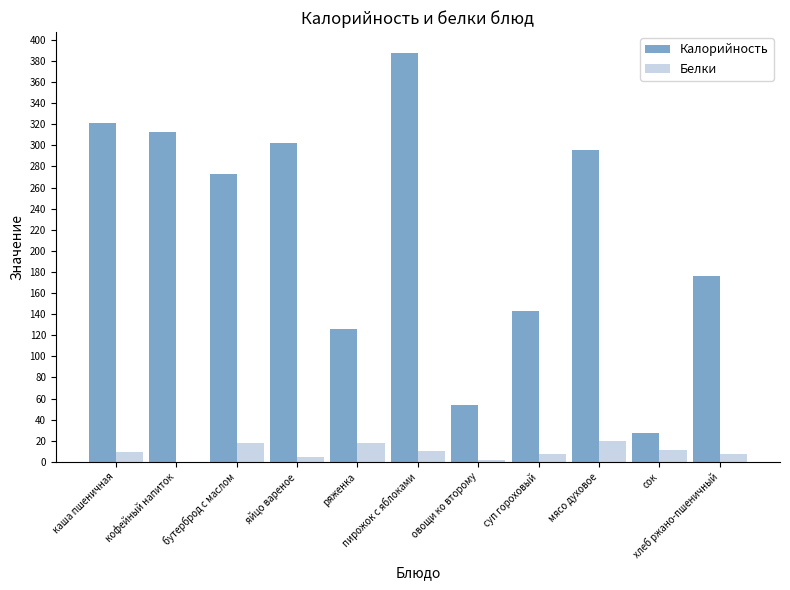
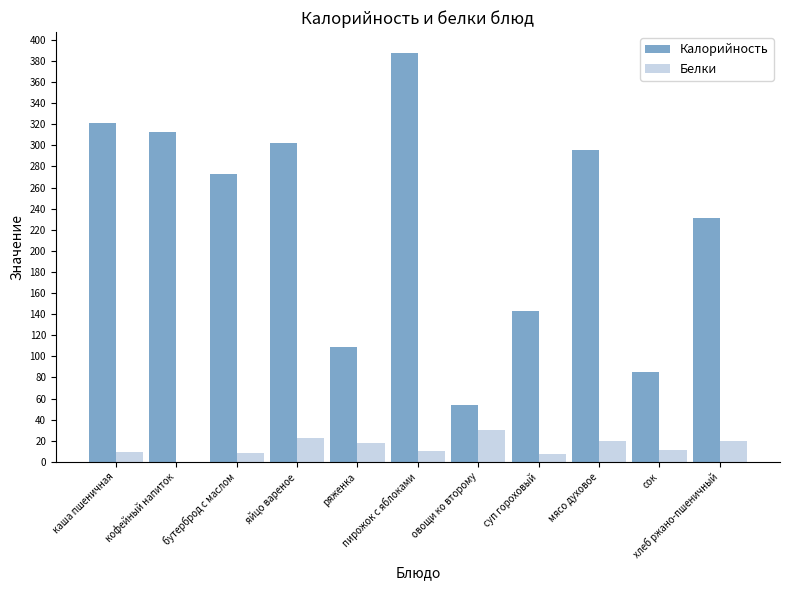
  {
    "Калорийность": {
      "каша пшеничная": 321,
      "кофейный напиток": 313,
      "бутерброд с маслом": 273,
      "яйцо вареное": 302,
-     "ряженка": 126,
+     "ряженка": 109,
      "пирожок с яблоками": 388,
      "овощи ко второму": 54,
      "суп гороховый": 143,
      "мясо духовое": 296,
-     "сок": 27,
-     "хлеб ржано-пшеничный": 176
+     "сок": 85,
+     "хлеб ржано-пшеничный": 231
    },
    "Белки": {
      "каша пшеничная": 9,
      "кофейный напиток": 0,
-     "бутерброд с маслом": 18,
-     "яйцо вареное": 5,
+     "бутерброд с маслом": 8,
+     "яйцо вареное": 23,
      "ряженка": 18,
      "пирожок с яблоками": 10,
-     "овощи ко второму": 2,
+     "овощи ко второму": 30,
      "суп гороховый": 7,
      "мясо духовое": 20,
      "сок": 11,
-     "хлеб ржано-пшеничный": 7
+     "хлеб ржано-пшеничный": 20
    }
  }
